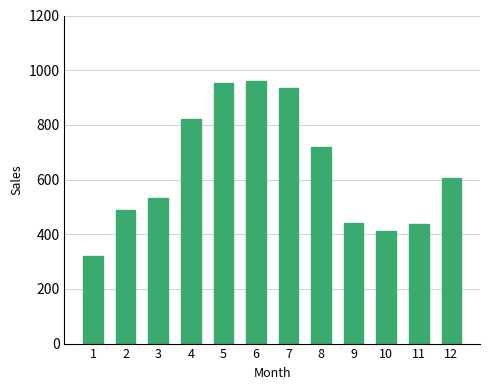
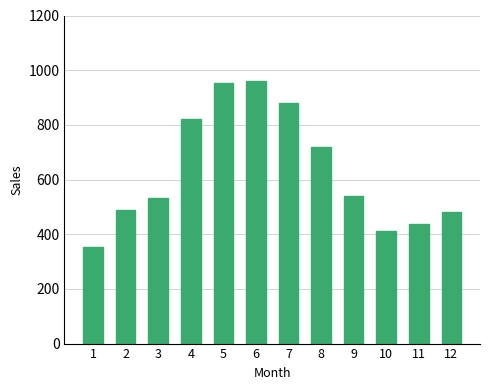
  {
-   "1": 320,
+   "1": 350,
    "2": 490,
    "3": 530,
    "4": 820,
    "5": 950,
    "6": 960,
-   "7": 940,
+   "7": 880,
    "8": 720,
-   "9": 440,
+   "9": 540,
    "10": 410,
    "11": 440,
-   "12": 610
+   "12": 480
  }
